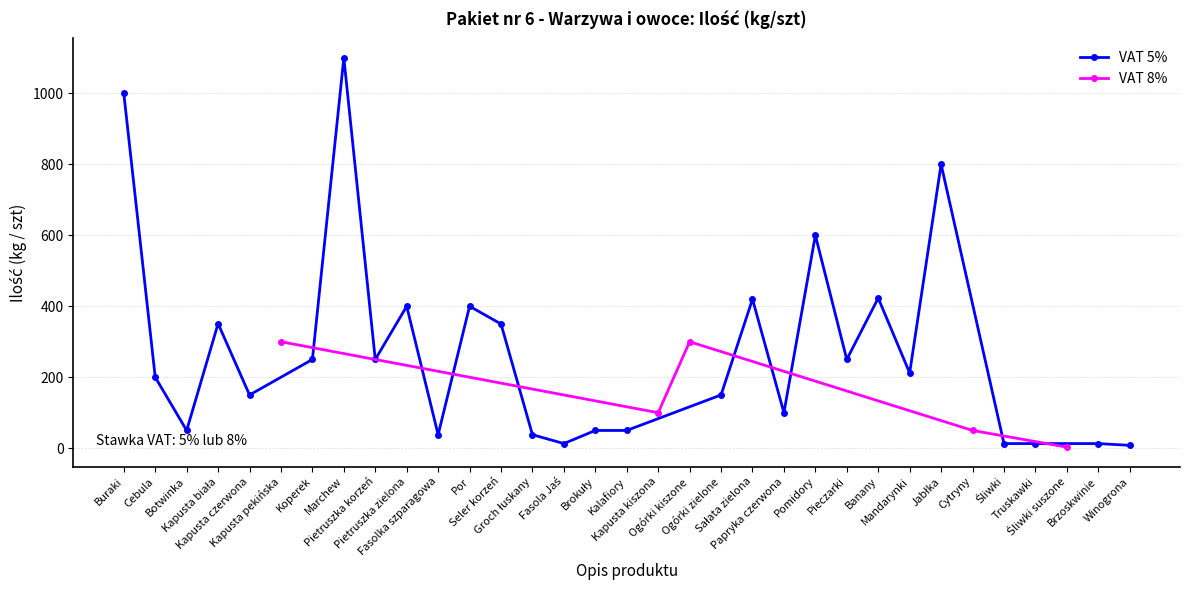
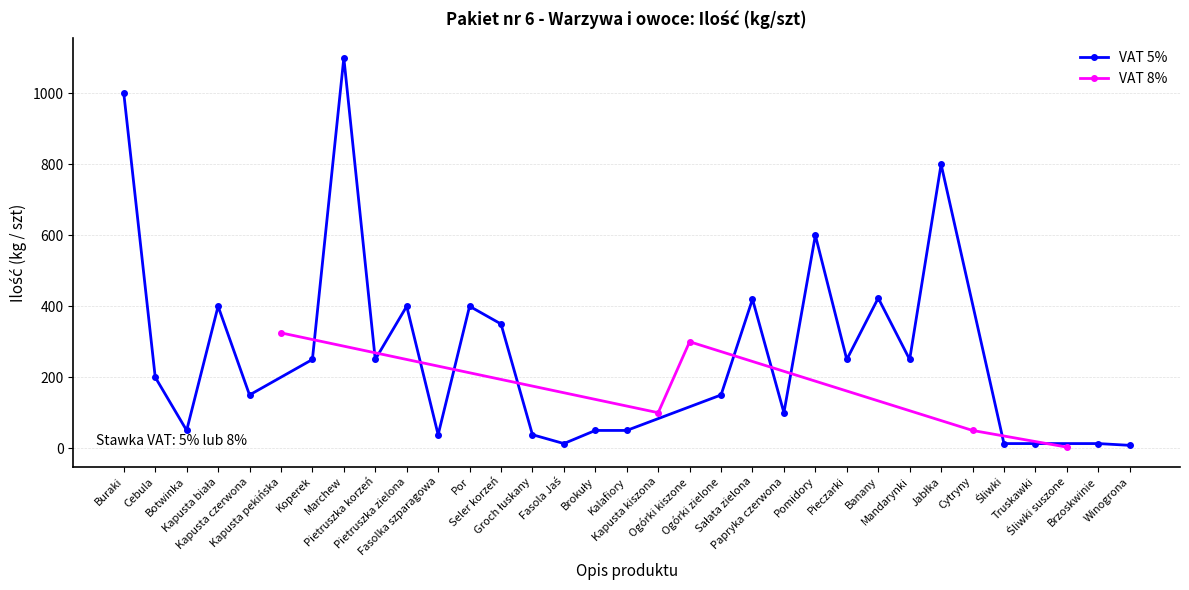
  {
    "VAT 5%": {
      "Buraki": 1000,
      "Cebula": 200,
-     "Kapusta biała": 350,
+     "Kapusta biała": 400,
      "Kapusta czerwona": 150,
      "Koperek": 250,
      "Marchew": 1100,
      "Pietruszka korzeń": 250,
      "Pietruszka zielona": 400,
      "Fasolka szparagowa": 40,
      "Por": 400,
      "Seler korzeń": 350,
      "Groch łuskany": 40,
      "Fasola Jaś": 10,
      "Brokuły": 50,
      "Kalafiory": 50,
      "Ogórki zielone": 150,
      "Sałata zielona": 420,
      "Papryka czerwona": 100,
      "Pomidory": 600,
      "Pieczarki": 250,
      "Banany": 420,
-     "Mandarynki": 210,
+     "Mandarynki": 250,
      "Jabłka": 800,
      "Śliwki": 10,
      "Truskawki": 10,
      "Brzoskwinie": 10,
      "Winogrona": 10
    },
    "VAT 8%": {
-     "Kapusta pekińska": 300,
+     "Kapusta pekińska": 330,
      "Kapusta kiszona": 100,
      "Ogórki kiszone": 300,
      "Cytryny": 50,
      "Śliwki suszone": 0
    }
  }
